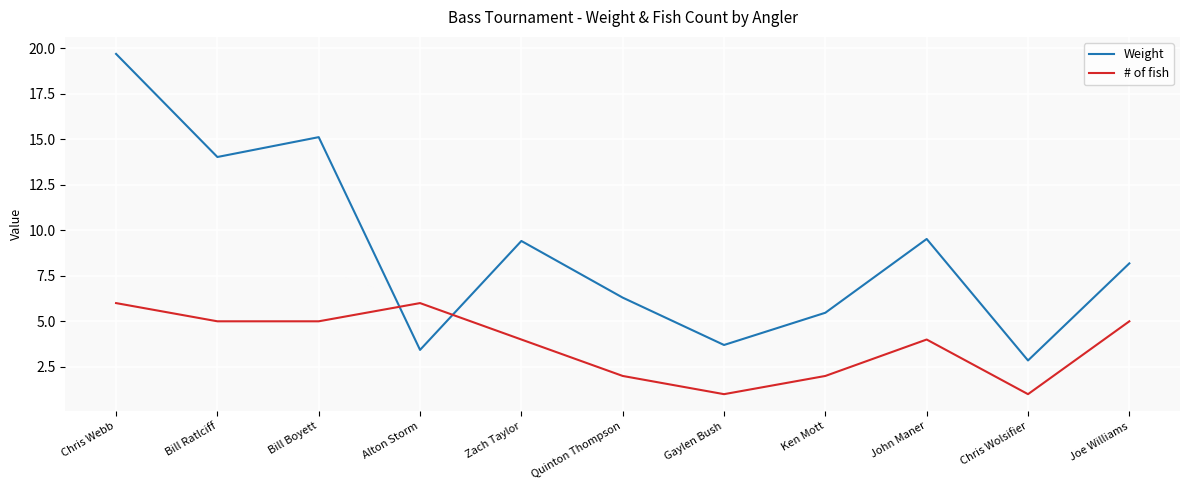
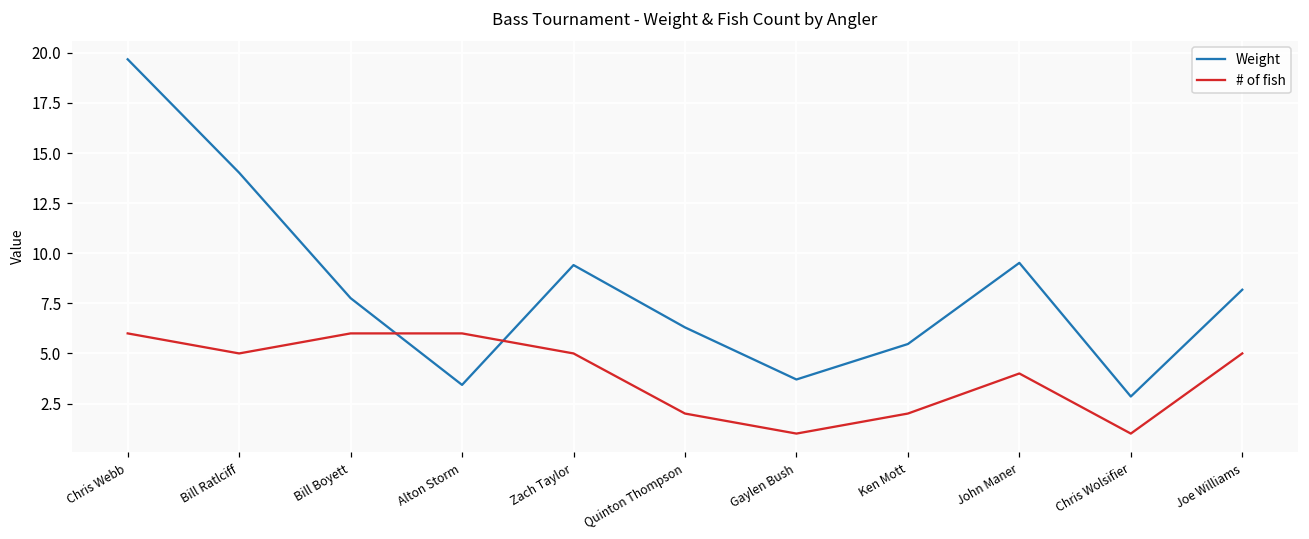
  {
    "Weight": {
      "Chris Webb": 19.7,
      "Bill Ratlciff": 14.0,
-     "Bill Boyett": 15.1,
+     "Bill Boyett": 7.8,
      "Alton Storm": 3.4,
      "Zach Taylor": 9.4,
      "Quinton Thompson": 6.3,
      "Gaylen Bush": 3.7,
      "Ken Mott": 5.5,
      "John Maner": 9.5,
      "Chris Wolsifier": 2.9,
      "Joe Williams": 8.2
    },
    "# of fish": {
      "Chris Webb": 6,
      "Bill Ratlciff": 5,
-     "Bill Boyett": 5,
+     "Bill Boyett": 6,
      "Alton Storm": 6,
-     "Zach Taylor": 4,
+     "Zach Taylor": 5,
      "Quinton Thompson": 2,
      "Gaylen Bush": 1,
      "Ken Mott": 2,
      "John Maner": 4,
      "Chris Wolsifier": 1,
      "Joe Williams": 5
    }
  }
